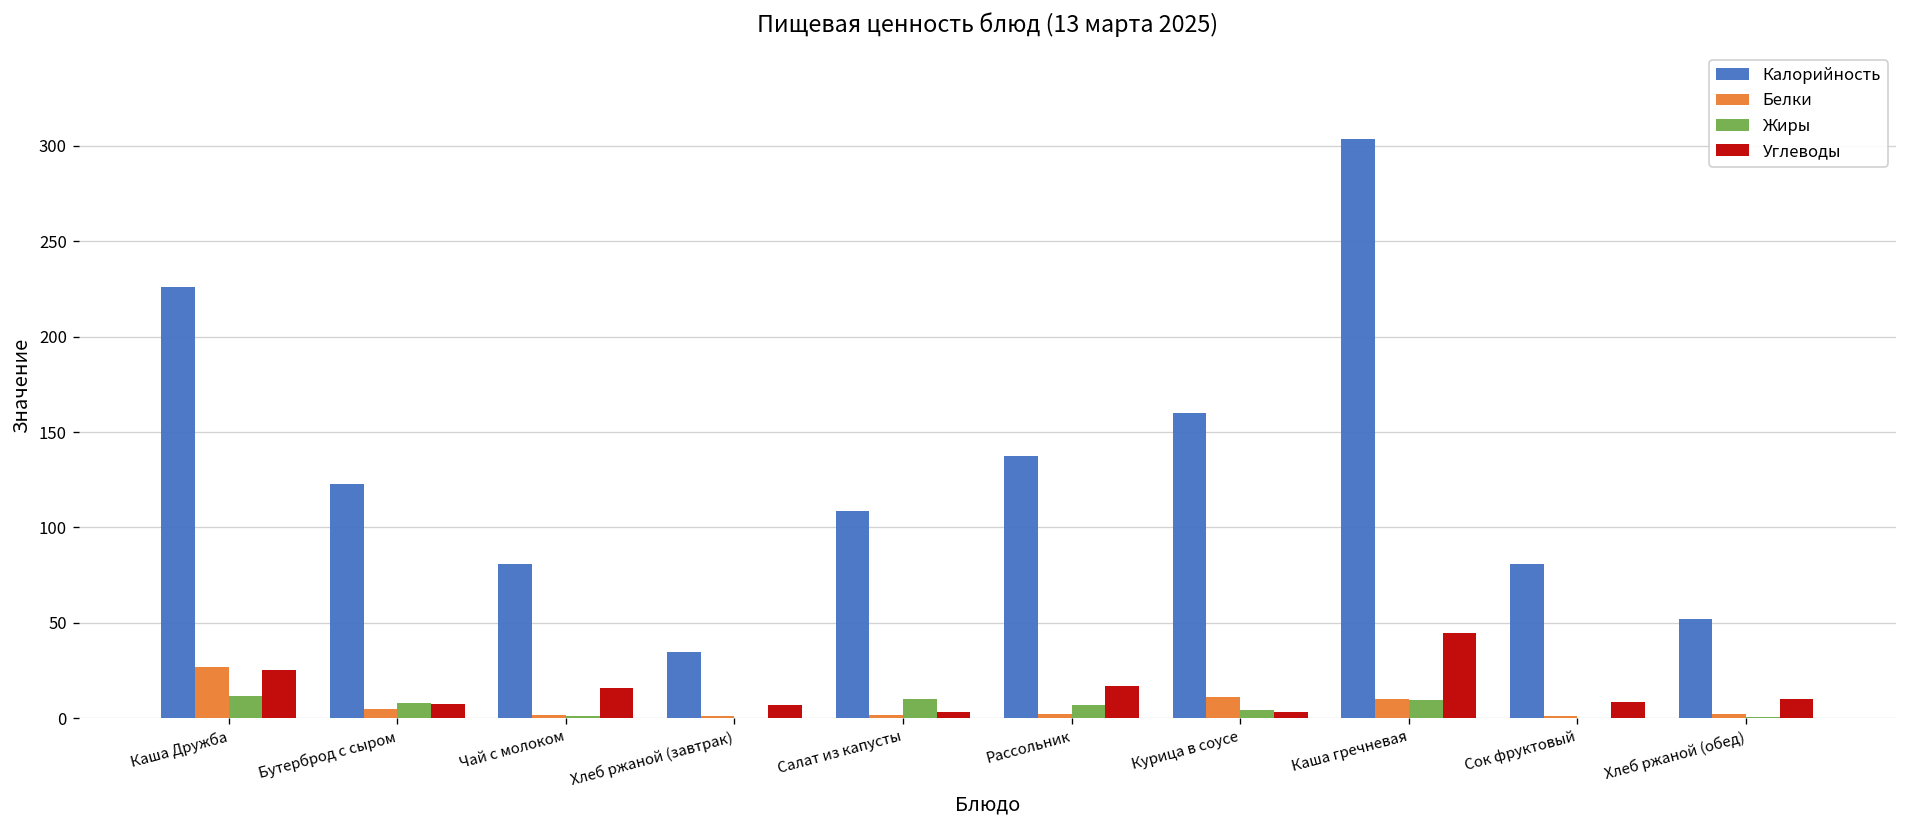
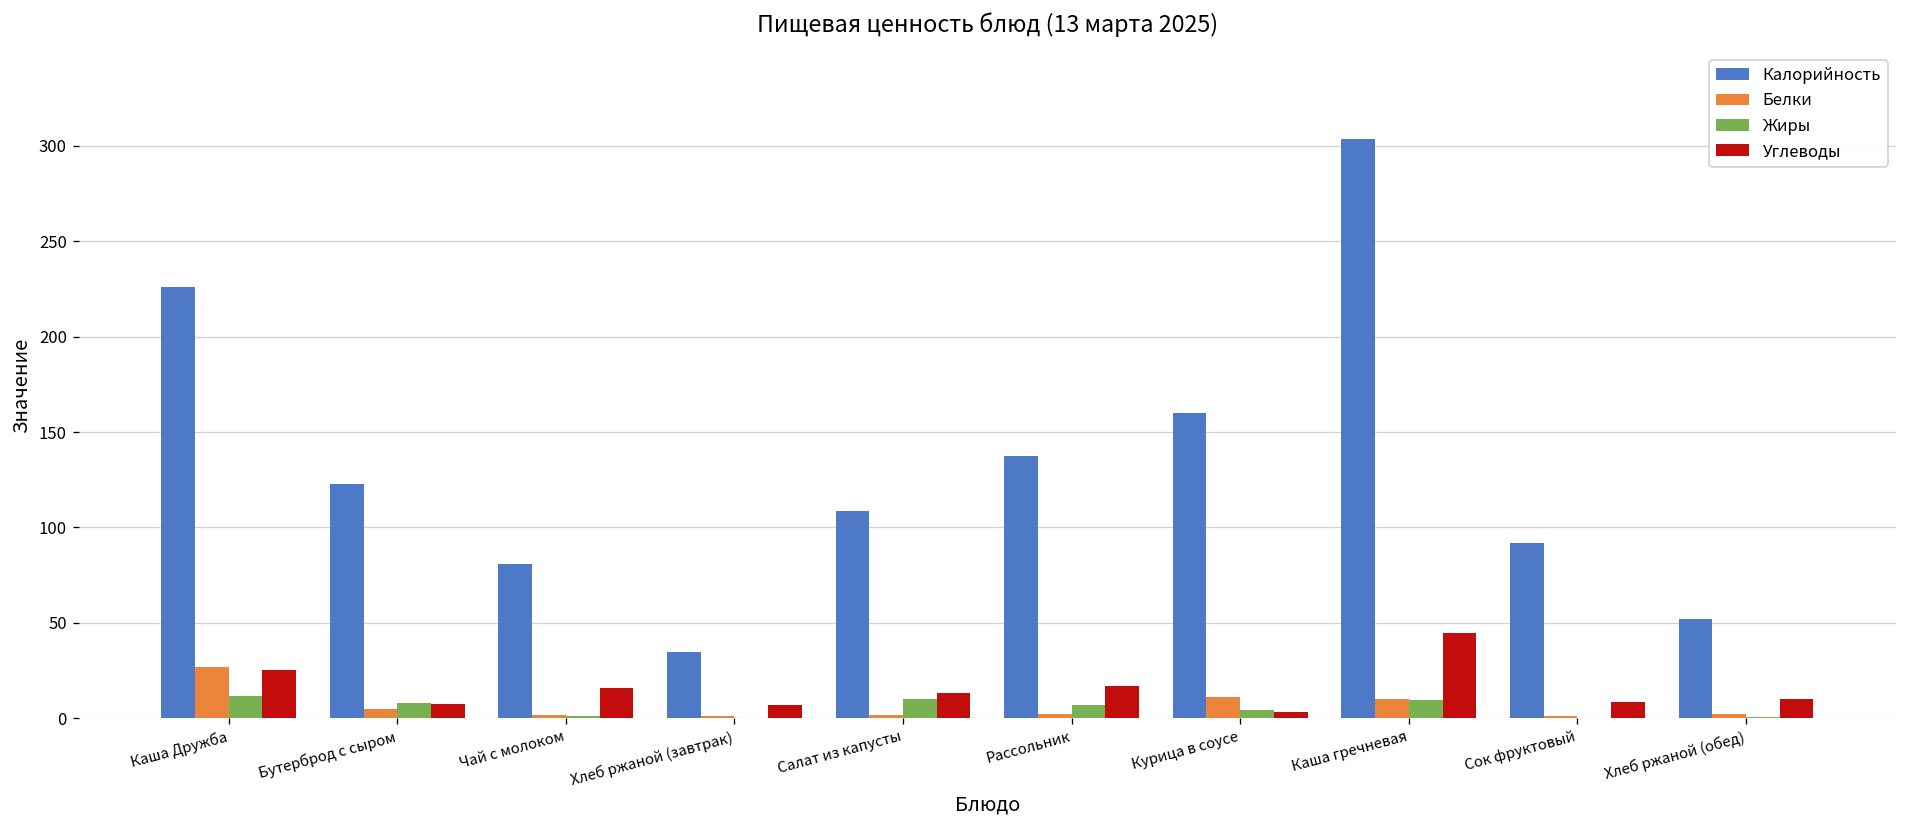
  {
    "Калорийность": {
      "Каша Дружба": 226,
      "Бутерброд с сыром": 123,
      "Чай с молоком": 81,
      "Хлеб ржаной (завтрак)": 35,
      "Салат из капусты": 109,
      "Рассольник": 137,
      "Курица в соусе": 160,
      "Каша гречневая": 304,
-     "Сок фруктовый": 81,
+     "Сок фруктовый": 92,
      "Хлеб ржаной (обед)": 52
    },
    "Белки": {
      "Каша Дружба": 27,
      "Бутерброд с сыром": 5,
      "Салат из капусты": 2,
      "Рассольник": 2,
      "Курица в соусе": 11,
      "Каша гречневая": 10,
      "Хлеб ржаной (обед)": 2
    },
    "Жиры": {
      "Каша Дружба": 12,
      "Бутерброд с сыром": 8,
      "Салат из капусты": 10,
      "Рассольник": 7,
      "Курица в соусе": 4,
      "Каша гречневая": 9
    },
    "Углеводы": {
      "Каша Дружба": 25,
      "Бутерброд с сыром": 7,
      "Чай с молоком": 16,
      "Хлеб ржаной (завтрак)": 7,
-     "Салат из капусты": 3,
+     "Салат из капусты": 13,
      "Рассольник": 17,
      "Курица в соусе": 3,
      "Каша гречневая": 44,
      "Сок фруктовый": 9,
      "Хлеб ржаной (обед)": 10
    }
  }
